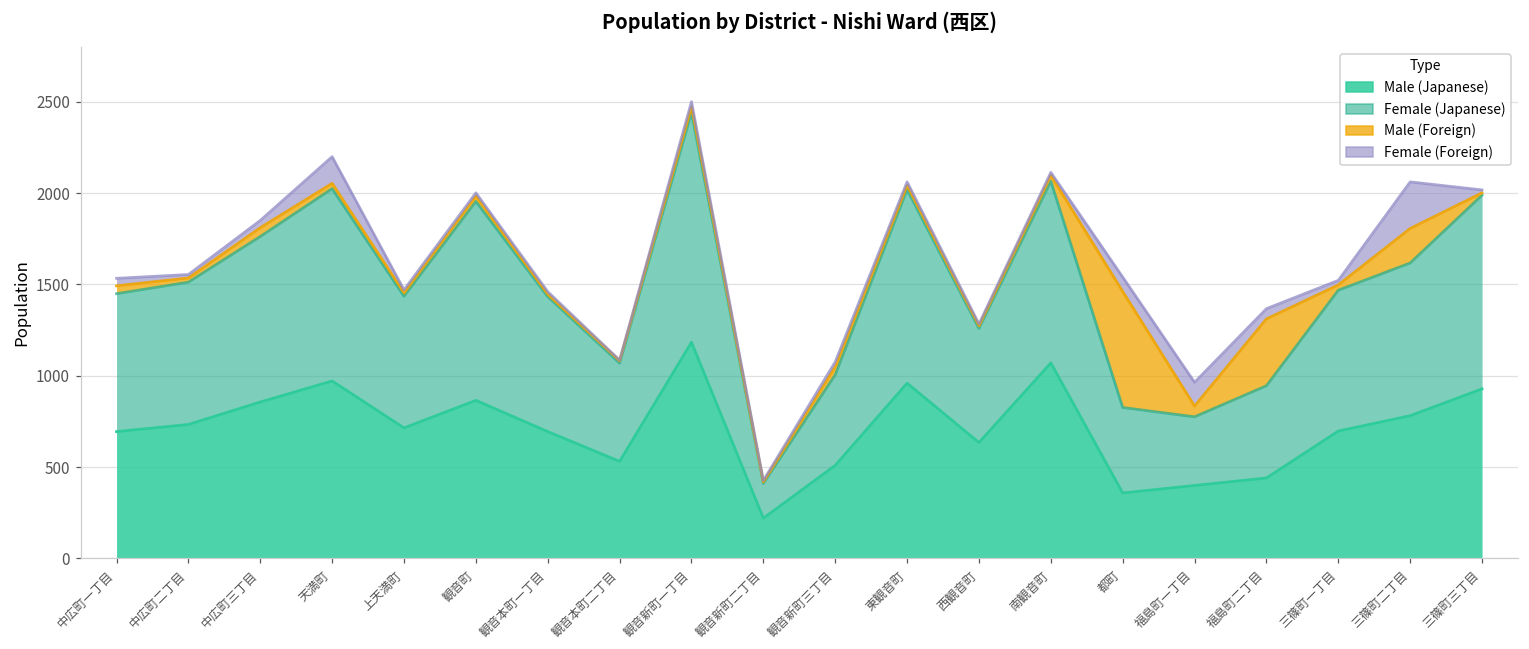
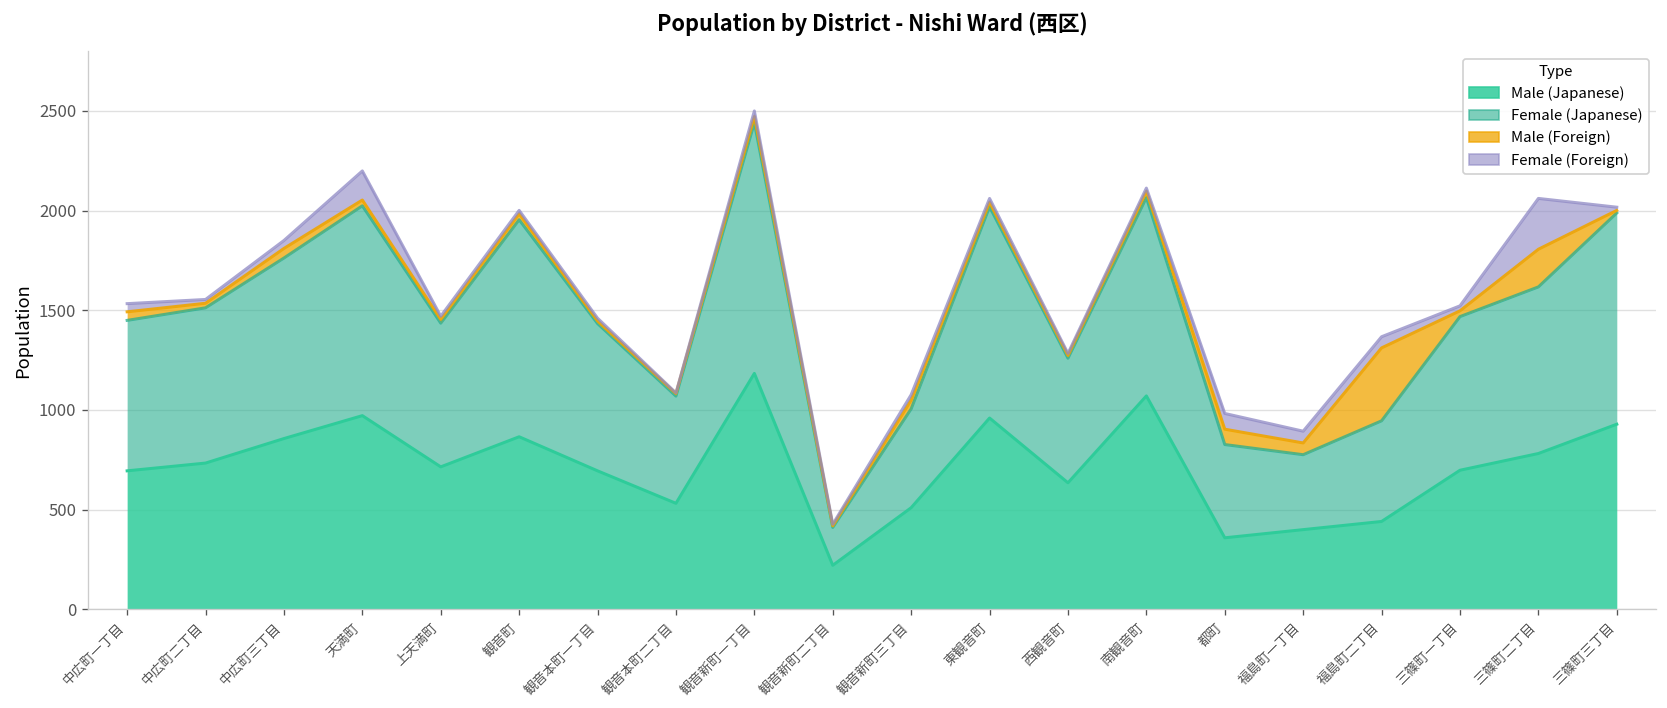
  {
    "Male (Foreign)": {
      "中広町一丁目": 40,
      "中広町二丁目": 20,
      "中広町三丁目": 50,
      "天満町": 30,
      "上天満町": 20,
      "観音町": 30,
      "観音新町一丁目": 30,
      "観音新町三丁目": 40,
      "東観音町": 20,
      "南観音町": 30,
-     "都町": 640,
+     "都町": 80,
      "福島町一丁目": 60,
      "福島町二丁目": 370,
      "三篠町一丁目": 30,
      "三篠町二丁目": 190
    },
    "Female (Foreign)": {
      "中広町一丁目": 40,
      "中広町二丁目": 20,
      "中広町三丁目": 40,
      "天満町": 150,
      "上天満町": 20,
      "観音町": 20,
      "観音新町一丁目": 30,
      "観音新町三丁目": 30,
      "東観音町": 20,
      "南観音町": 20,
      "都町": 80,
-     "福島町一丁目": 130,
+     "福島町一丁目": 60,
      "福島町二丁目": 60,
      "三篠町一丁目": 30,
      "三篠町二丁目": 260,
      "三篠町三丁目": 20
    }
  }
